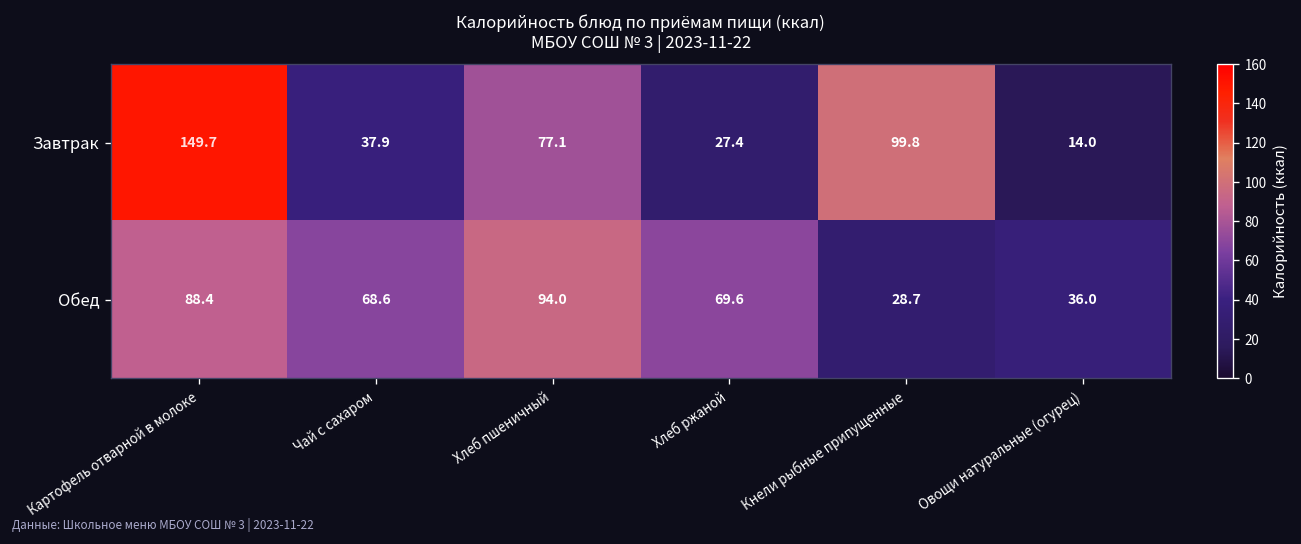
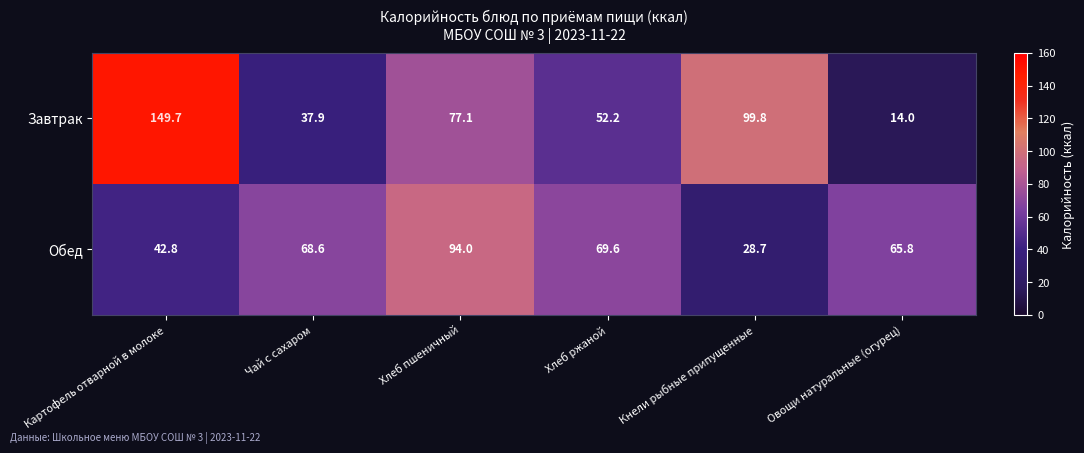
  {
    "Завтрак": {
      "Картофель отварной в молоке": 149.7,
      "Чай с сахаром": 37.9,
      "Хлеб пшеничный": 77.1,
-     "Хлеб ржаной": 27.4,
+     "Хлеб ржаной": 52.2,
      "Кнели рыбные припущенные": 99.8,
      "Овощи натуральные (огурец)": 14.0
    },
    "Обед": {
-     "Картофель отварной в молоке": 88.4,
+     "Картофель отварной в молоке": 42.8,
      "Чай с сахаром": 68.6,
      "Хлеб пшеничный": 94.0,
      "Хлеб ржаной": 69.6,
      "Кнели рыбные припущенные": 28.7,
-     "Овощи натуральные (огурец)": 36.0
+     "Овощи натуральные (огурец)": 65.8
    }
  }
